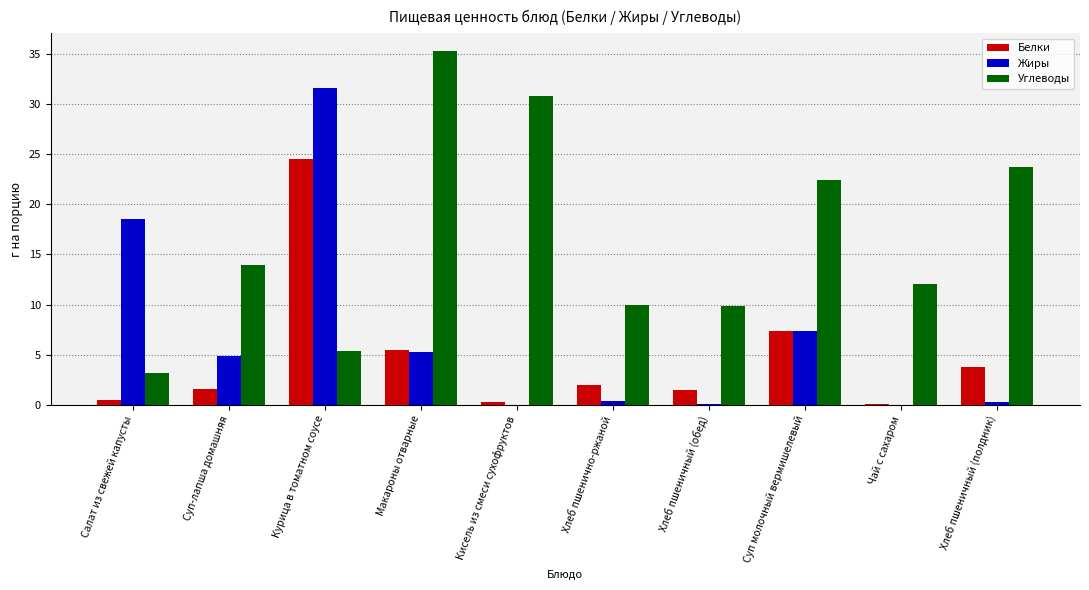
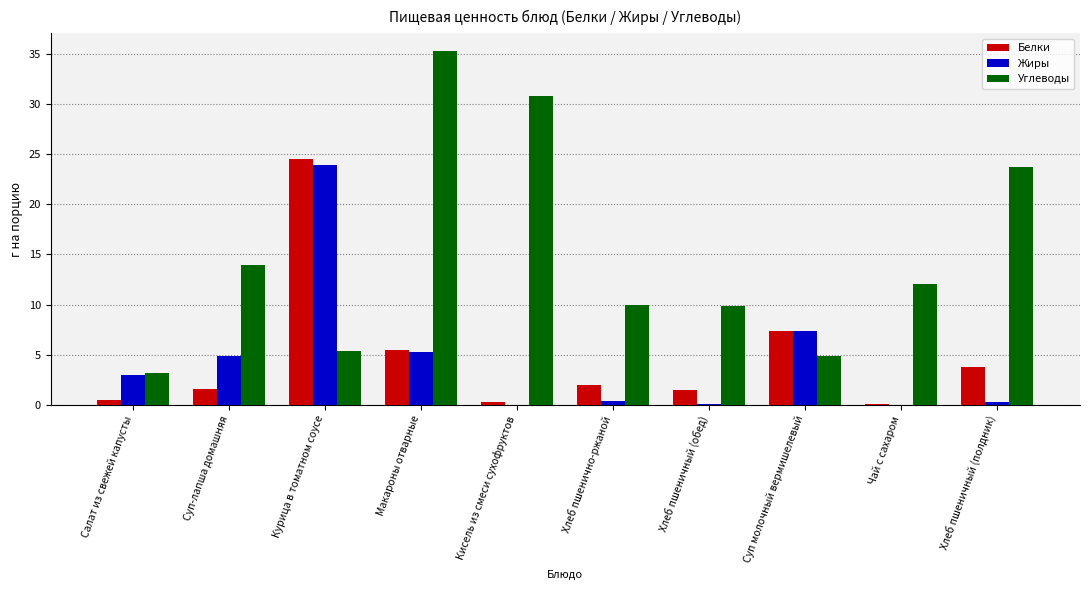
  {
    "Белки": {
      "Салат из свежей капусты": 0.5,
      "Суп-лапша домашняя": 1.6,
      "Курица в томатном соусе": 24.5,
      "Макароны отварные": 5.5,
      "Кисель из смеси сухофруктов": 0.3,
      "Хлеб пшенично-ржаной": 2.0,
      "Хлеб пшеничный (обед)": 1.5,
      "Суп молочный вермишелевый": 7.4,
      "Хлеб пшеничный (полдник)": 3.8
    },
    "Жиры": {
-     "Салат из свежей капусты": 18.5,
+     "Салат из свежей капусты": 3.0,
      "Суп-лапша домашняя": 4.9,
-     "Курица в томатном соусе": 31.6,
+     "Курица в томатном соусе": 23.9,
      "Макароны отварные": 5.3,
      "Кисель из смеси сухофруктов": 0.0,
      "Хлеб пшенично-ржаной": 0.4,
      "Суп молочный вермишелевый": 7.4,
      "Чай с сахаром": 0.0,
      "Хлеб пшеничный (полдник)": 0.3
    },
    "Углеводы": {
      "Салат из свежей капусты": 3.2,
      "Суп-лапша домашняя": 13.9,
      "Курица в томатном соусе": 5.4,
      "Макароны отварные": 35.3,
      "Кисель из смеси сухофруктов": 30.8,
      "Хлеб пшенично-ржаной": 10.0,
      "Хлеб пшеничный (обед)": 9.9,
-     "Суп молочный вермишелевый": 22.4,
+     "Суп молочный вермишелевый": 4.9,
      "Чай с сахаром": 12.0,
      "Хлеб пшеничный (полдник)": 23.7
    }
  }
